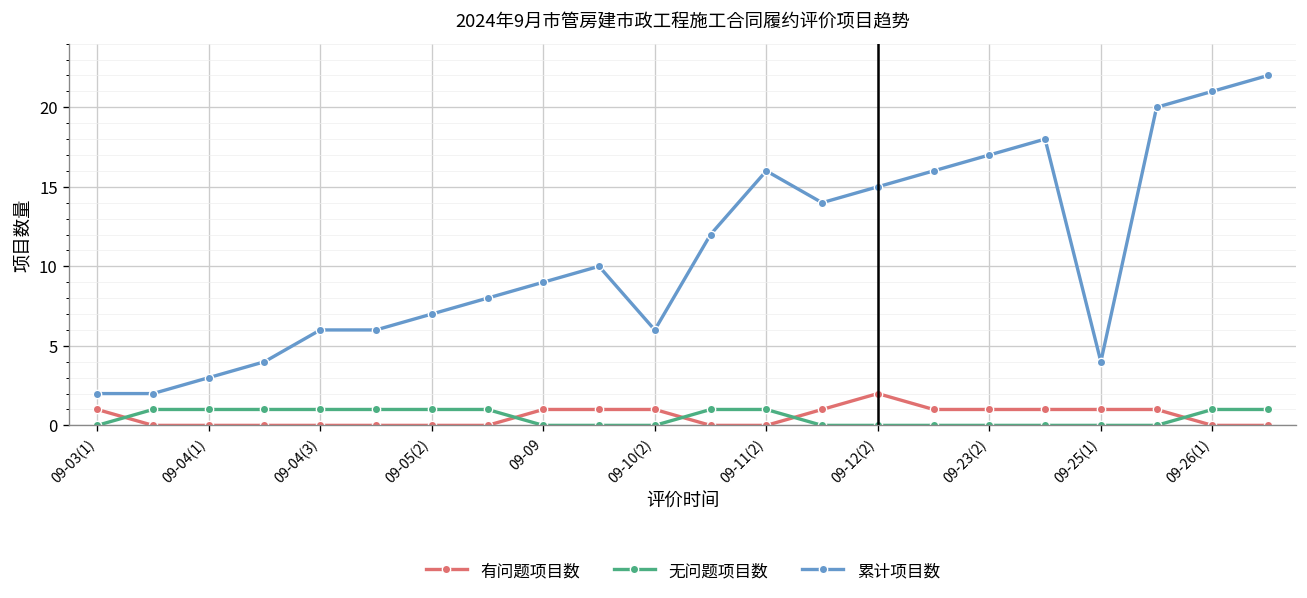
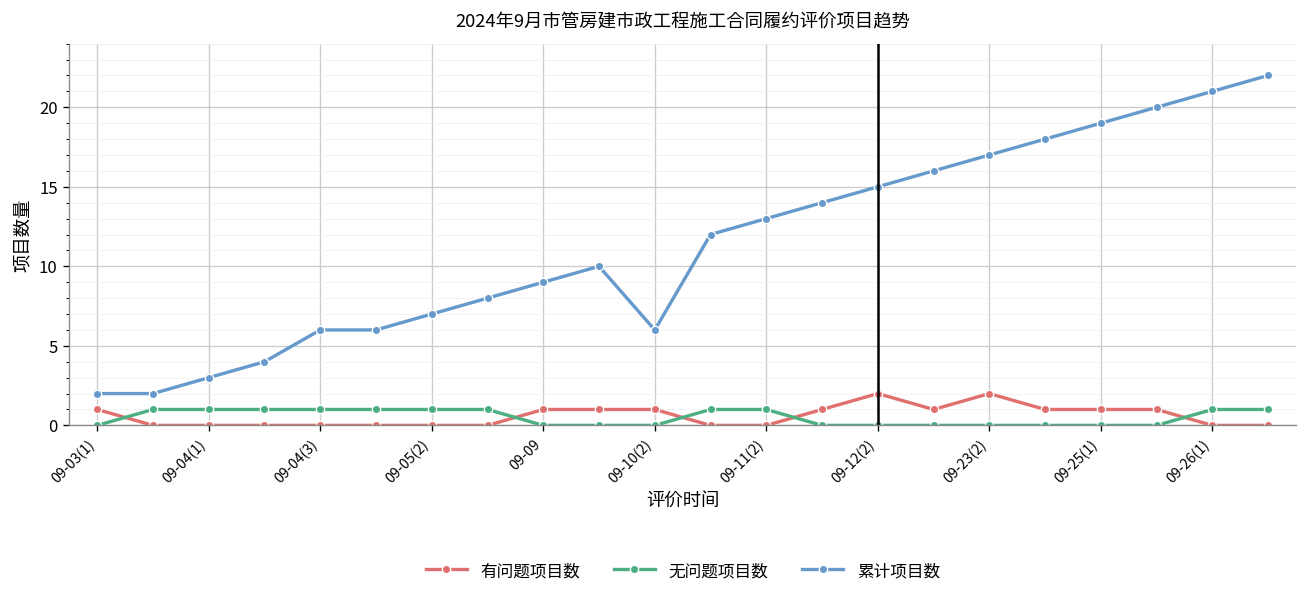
  {
    "有问题项目数": {
      "09-03(1)": 1,
      "09-04(1)": 0,
      "09-04(3)": 0,
      "09-05(2)": 0,
      "09-09": 1,
      "09-10(2)": 1,
      "09-11(2)": 0,
      "09-12(2)": 2,
-     "09-23(2)": 1,
+     "09-23(2)": 2,
      "09-25(1)": 1,
      "09-26(1)": 0
    },
    "无问题项目数": {
      "09-03(1)": 0,
      "09-04(1)": 1,
      "09-04(3)": 1,
      "09-05(2)": 1,
      "09-09": 0,
      "09-10(2)": 0,
      "09-11(2)": 1,
      "09-12(2)": 0,
      "09-23(2)": 0,
      "09-25(1)": 0,
      "09-26(1)": 1
    },
    "累计项目数": {
      "09-03(1)": 2,
      "09-04(1)": 3,
      "09-04(3)": 6,
      "09-05(2)": 7,
      "09-09": 9,
      "09-10(2)": 6,
-     "09-11(2)": 16,
+     "09-11(2)": 13,
      "09-12(2)": 15,
      "09-23(2)": 17,
-     "09-25(1)": 4,
+     "09-25(1)": 19,
      "09-26(1)": 21
    }
  }
